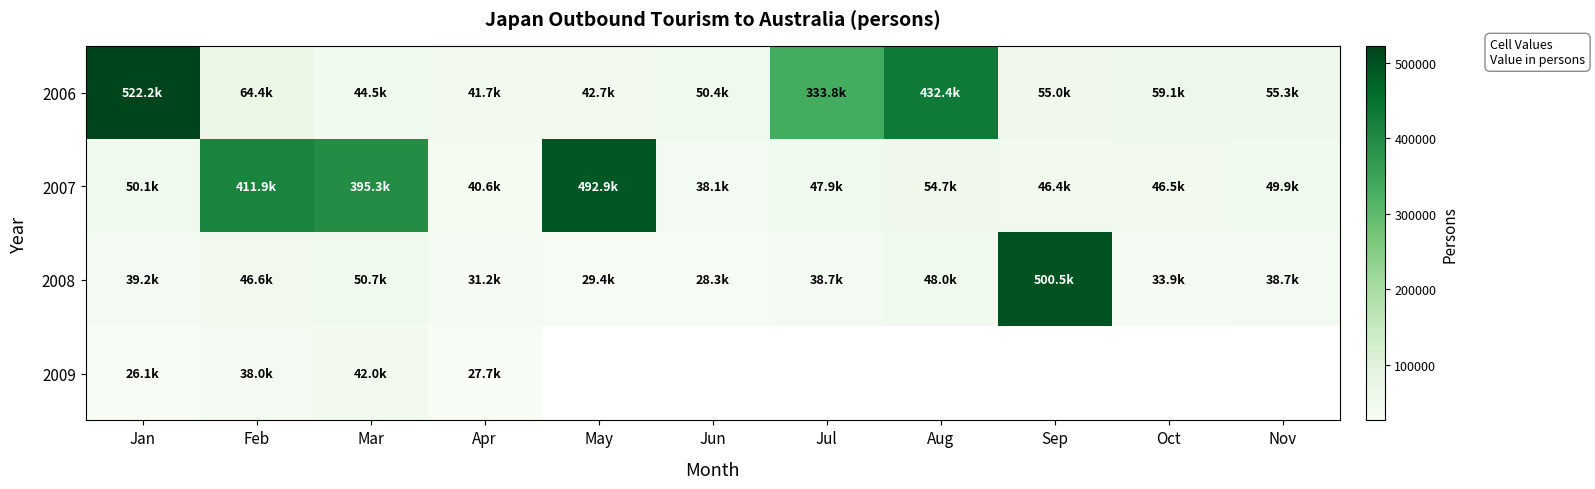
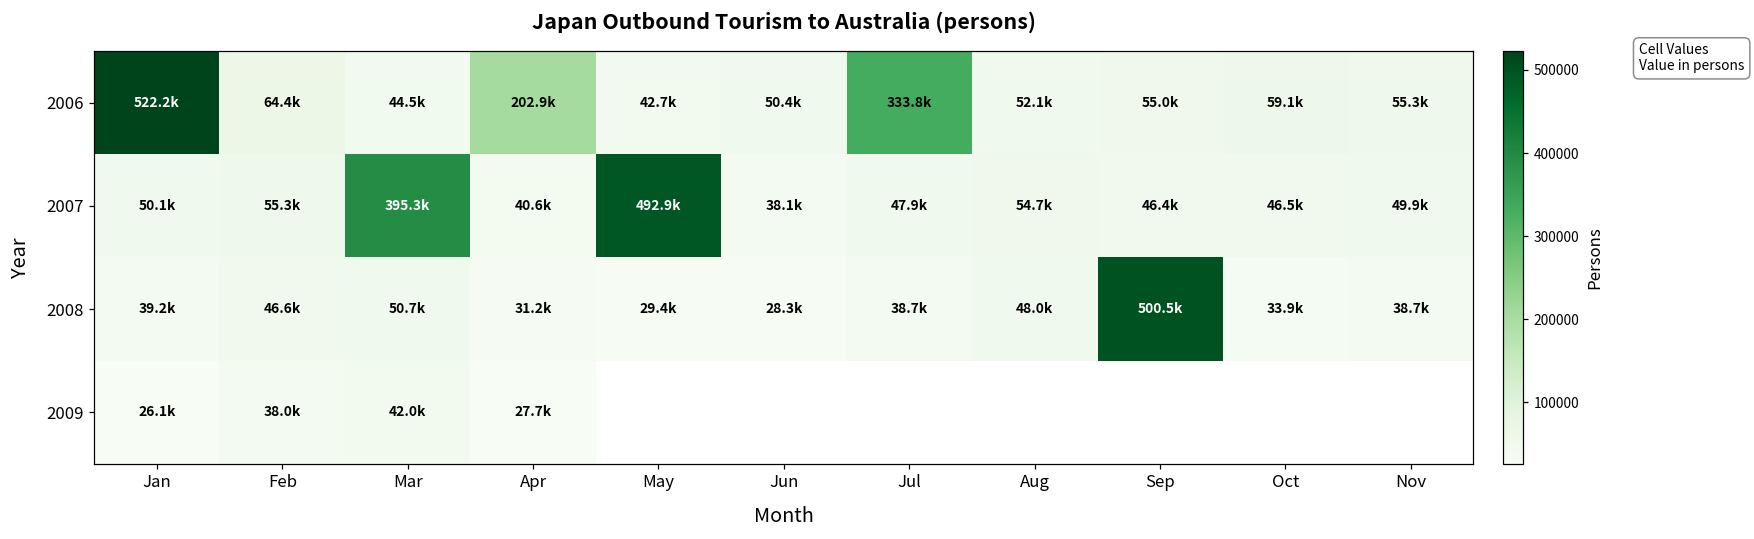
  {
    "2006": {
      "Jan": "522.2k",
      "Feb": "64.4k",
      "Mar": "44.5k",
-     "Apr": "41.7k",
+     "Apr": "202.9k",
      "May": "42.7k",
      "Jun": "50.4k",
      "Jul": "333.8k",
-     "Aug": "432.4k",
+     "Aug": "52.1k",
      "Sep": "55.0k",
      "Oct": "59.1k",
      "Nov": "55.3k"
    },
    "2007": {
      "Jan": "50.1k",
-     "Feb": "411.9k",
+     "Feb": "55.3k",
      "Mar": "395.3k",
      "Apr": "40.6k",
      "May": "492.9k",
      "Jun": "38.1k",
      "Jul": "47.9k",
      "Aug": "54.7k",
      "Sep": "46.4k",
      "Oct": "46.5k",
      "Nov": "49.9k"
    },
    "2008": {
      "Jan": "39.2k",
      "Feb": "46.6k",
      "Mar": "50.7k",
      "Apr": "31.2k",
      "May": "29.4k",
      "Jun": "28.3k",
      "Jul": "38.7k",
      "Aug": "48.0k",
      "Sep": "500.5k",
      "Oct": "33.9k",
      "Nov": "38.7k"
    },
    "2009": {
      "Jan": "26.1k",
      "Feb": "38.0k",
      "Mar": "42.0k",
      "Apr": "27.7k"
    }
  }
